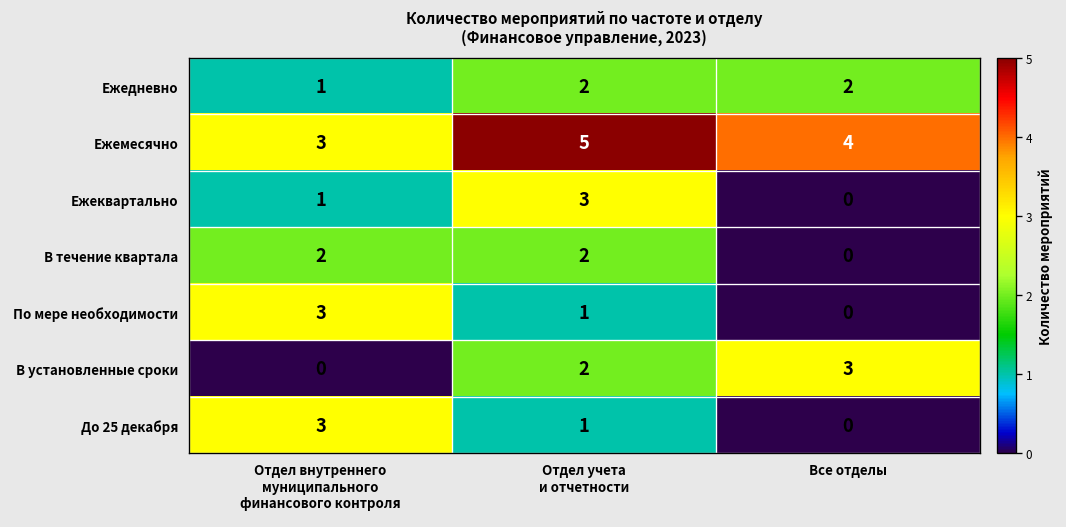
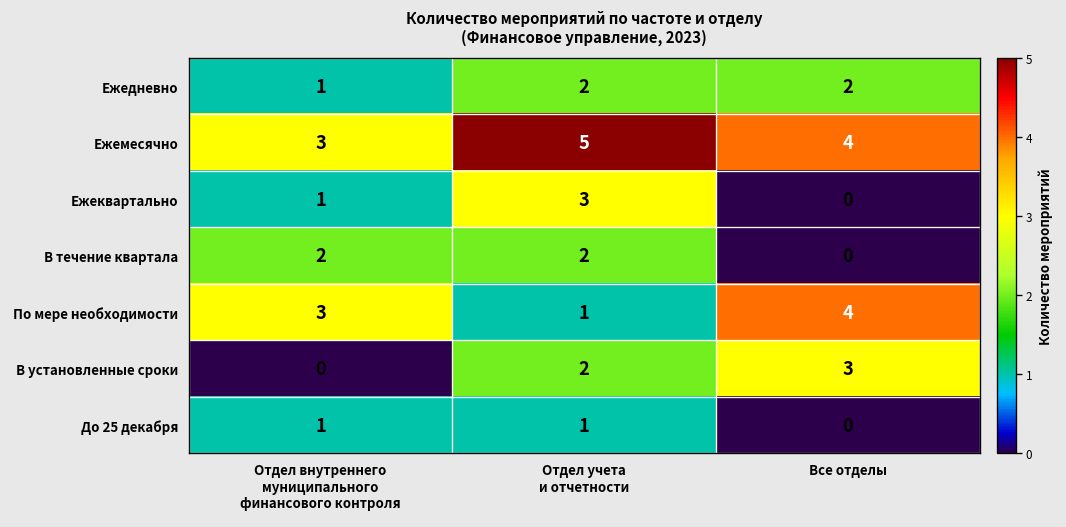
  {
    "Ежедневно": {
      "Отдел внутреннего муниципального финансового контроля": 1,
      "Отдел учета и отчетности": 2,
      "Все отделы": 2
    },
    "Ежемесячно": {
      "Отдел внутреннего муниципального финансового контроля": 3,
      "Отдел учета и отчетности": 5,
      "Все отделы": 4
    },
    "Ежеквартально": {
      "Отдел внутреннего муниципального финансового контроля": 1,
      "Отдел учета и отчетности": 3,
      "Все отделы": 0
    },
    "В течение квартала": {
      "Отдел внутреннего муниципального финансового контроля": 2,
      "Отдел учета и отчетности": 2,
      "Все отделы": 0
    },
    "По мере необходимости": {
      "Отдел внутреннего муниципального финансового контроля": 3,
      "Отдел учета и отчетности": 1,
-     "Все отделы": 0
+     "Все отделы": 4
    },
    "В установленные сроки": {
      "Отдел внутреннего муниципального финансового контроля": 0,
      "Отдел учета и отчетности": 2,
      "Все отделы": 3
    },
    "До 25 декабря": {
-     "Отдел внутреннего муниципального финансового контроля": 3,
+     "Отдел внутреннего муниципального финансового контроля": 1,
      "Отдел учета и отчетности": 1,
      "Все отделы": 0
    }
  }
